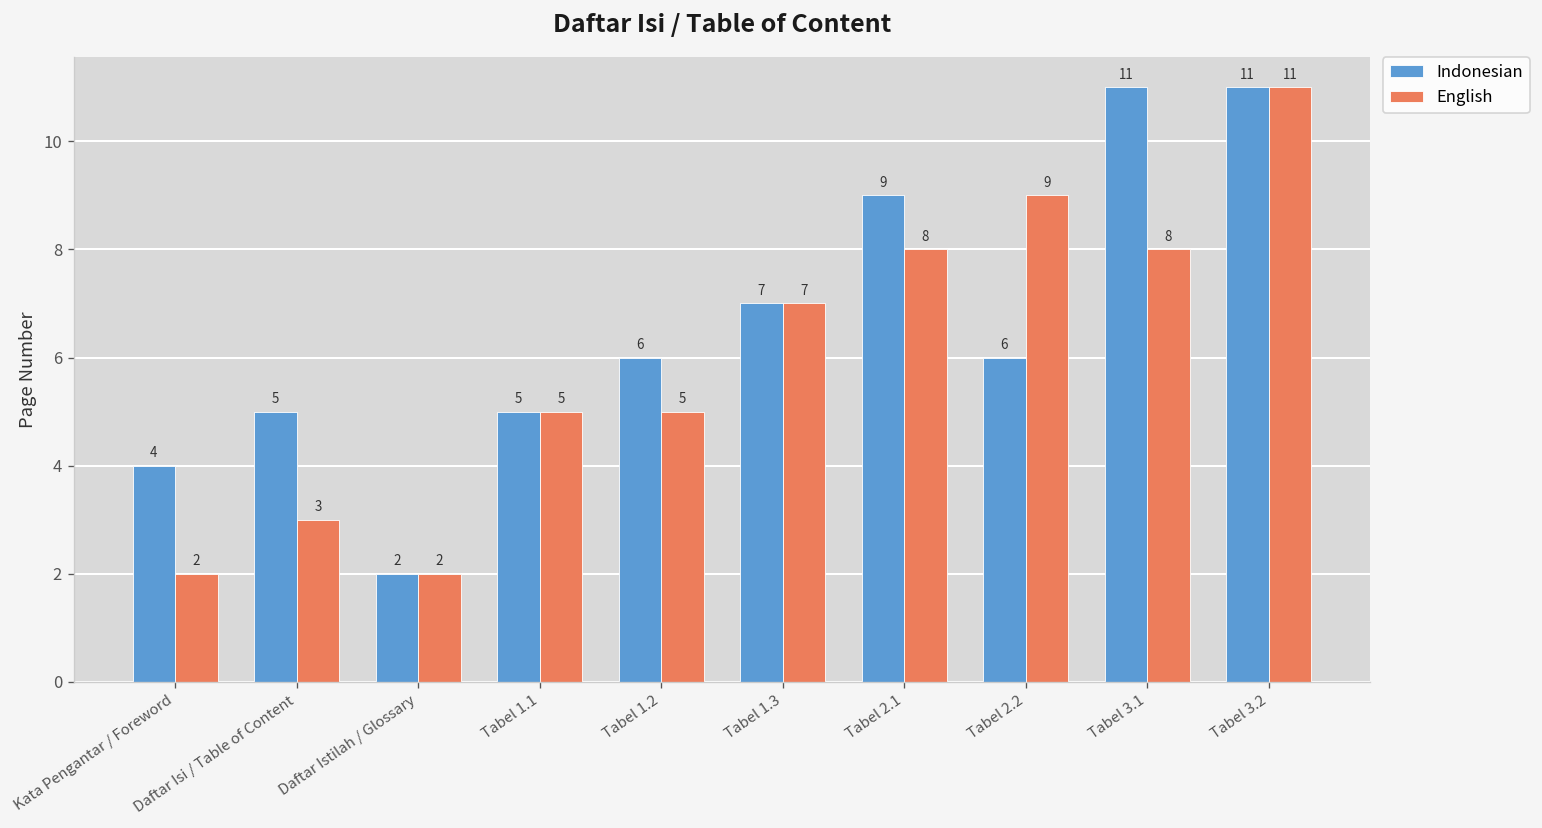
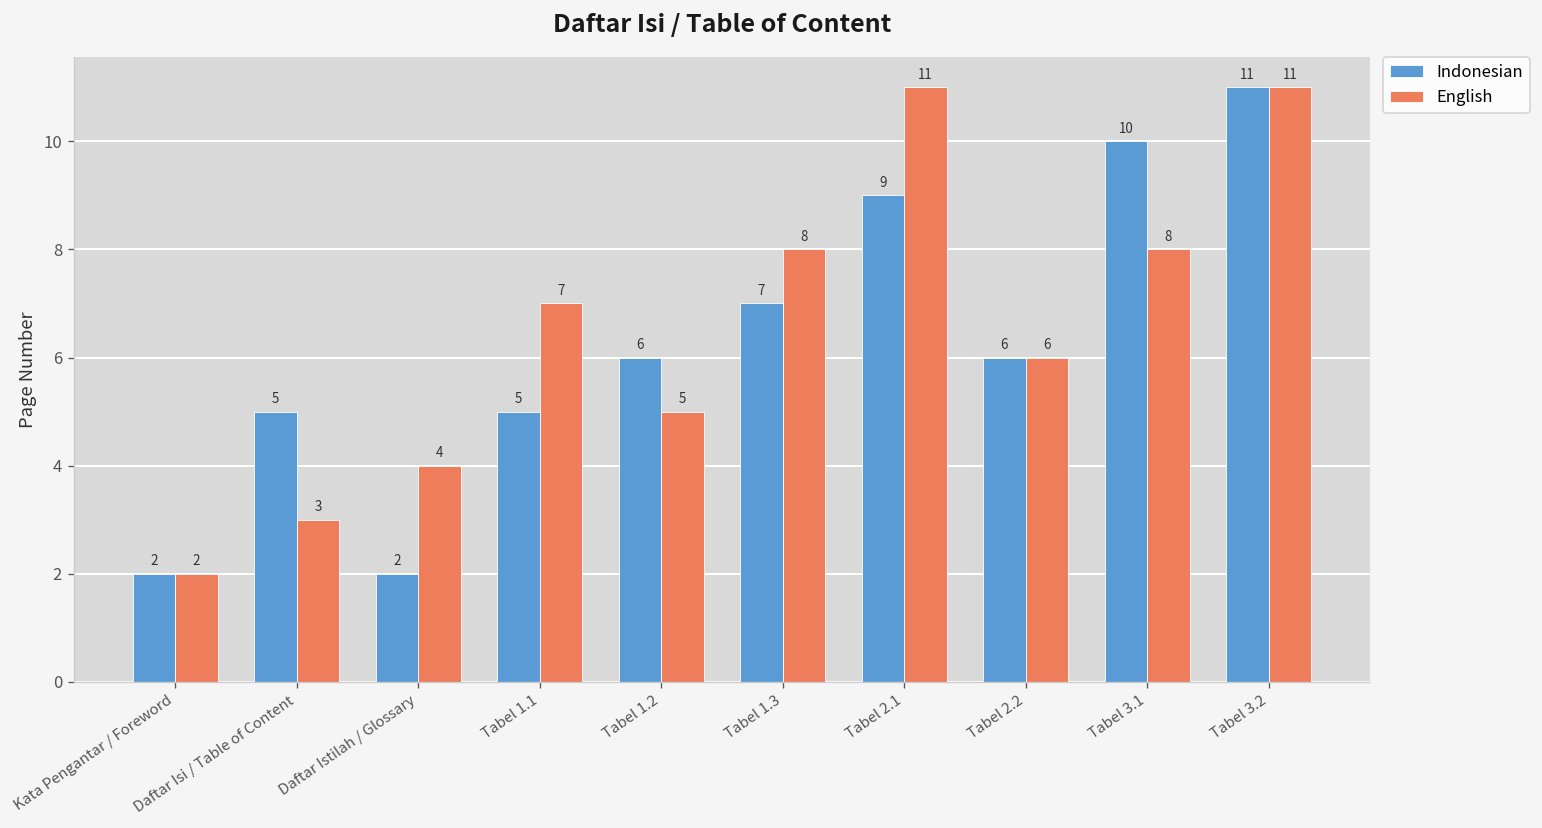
  {
    "Indonesian": {
-     "Kata Pengantar / Foreword": 4,
+     "Kata Pengantar / Foreword": 2,
      "Daftar Isi / Table of Content": 5,
      "Daftar Istilah / Glossary": 2,
      "Tabel 1.1": 5,
      "Tabel 1.2": 6,
      "Tabel 1.3": 7,
      "Tabel 2.1": 9,
      "Tabel 2.2": 6,
-     "Tabel 3.1": 11,
+     "Tabel 3.1": 10,
      "Tabel 3.2": 11
    },
    "English": {
      "Kata Pengantar / Foreword": 2,
      "Daftar Isi / Table of Content": 3,
-     "Daftar Istilah / Glossary": 2,
-     "Tabel 1.1": 5,
+     "Daftar Istilah / Glossary": 4,
+     "Tabel 1.1": 7,
      "Tabel 1.2": 5,
-     "Tabel 1.3": 7,
-     "Tabel 2.1": 8,
-     "Tabel 2.2": 9,
+     "Tabel 1.3": 8,
+     "Tabel 2.1": 11,
+     "Tabel 2.2": 6,
      "Tabel 3.1": 8,
      "Tabel 3.2": 11
    }
  }
